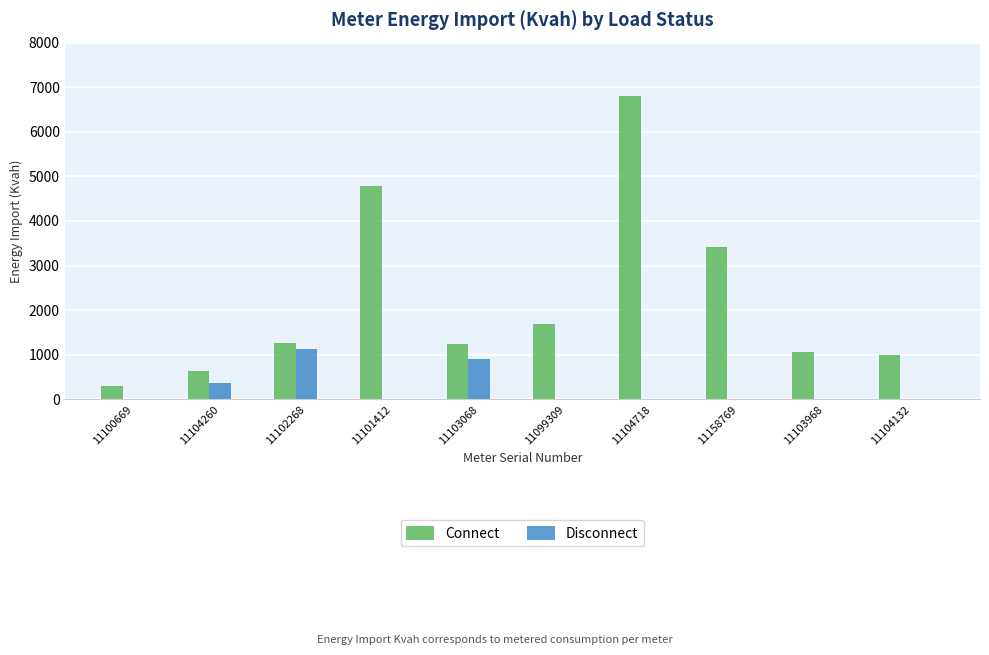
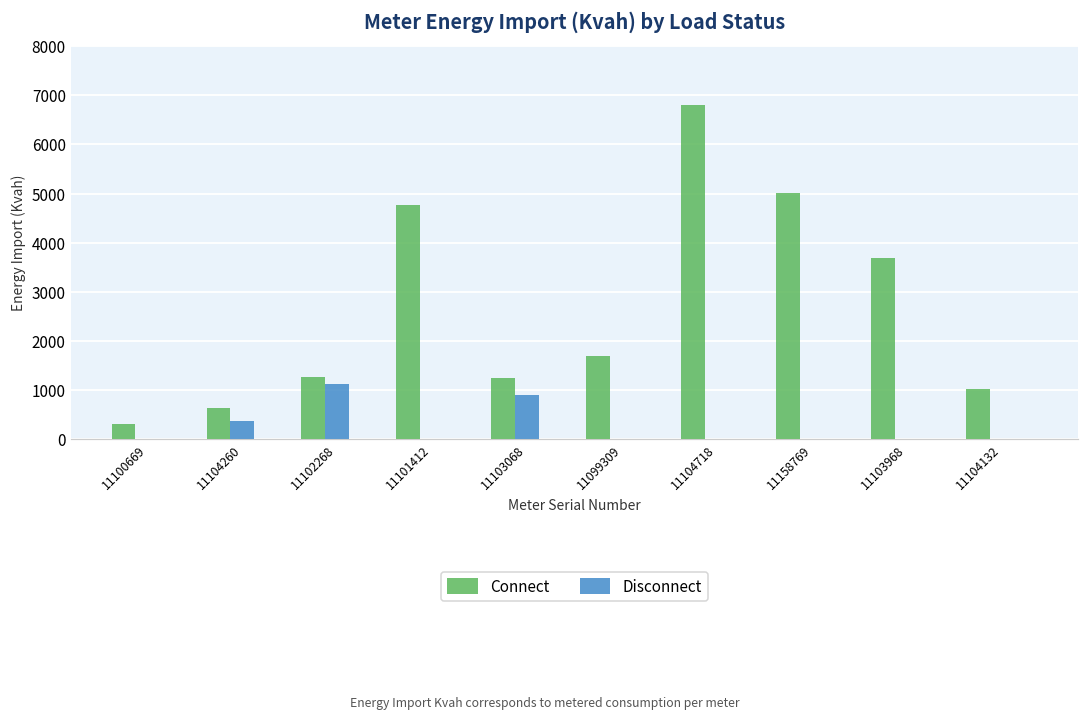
  {
    "Connect": {
      "11100669": 300,
      "11104260": 600,
      "11102268": 1300,
      "11101412": 4800,
      "11103068": 1200,
      "11099309": 1700,
      "11104718": 6800,
-     "11158769": 3400,
-     "11103968": 1100,
+     "11158769": 5000,
+     "11103968": 3700,
      "11104132": 1000
    },
    "Disconnect": {
      "11104260": 400,
      "11102268": 1100,
      "11101412": 0,
      "11103068": 900,
      "11099309": 0,
      "11104718": 0,
      "11158769": 0,
      "11103968": 0,
      "11104132": 0
    }
  }
